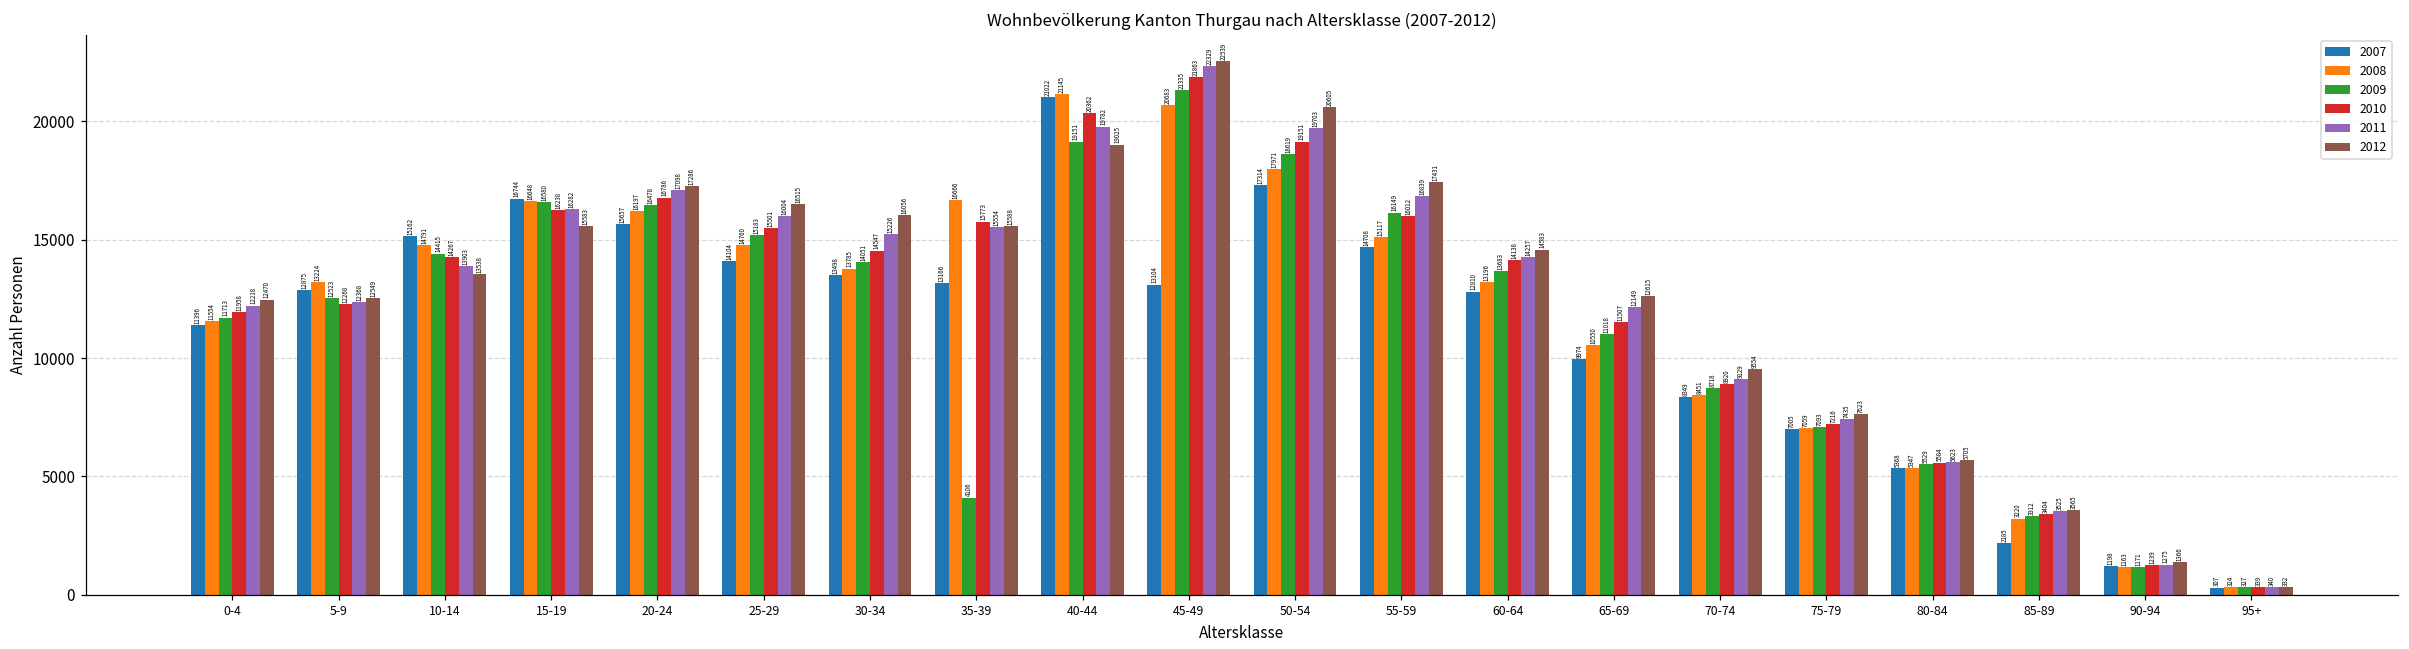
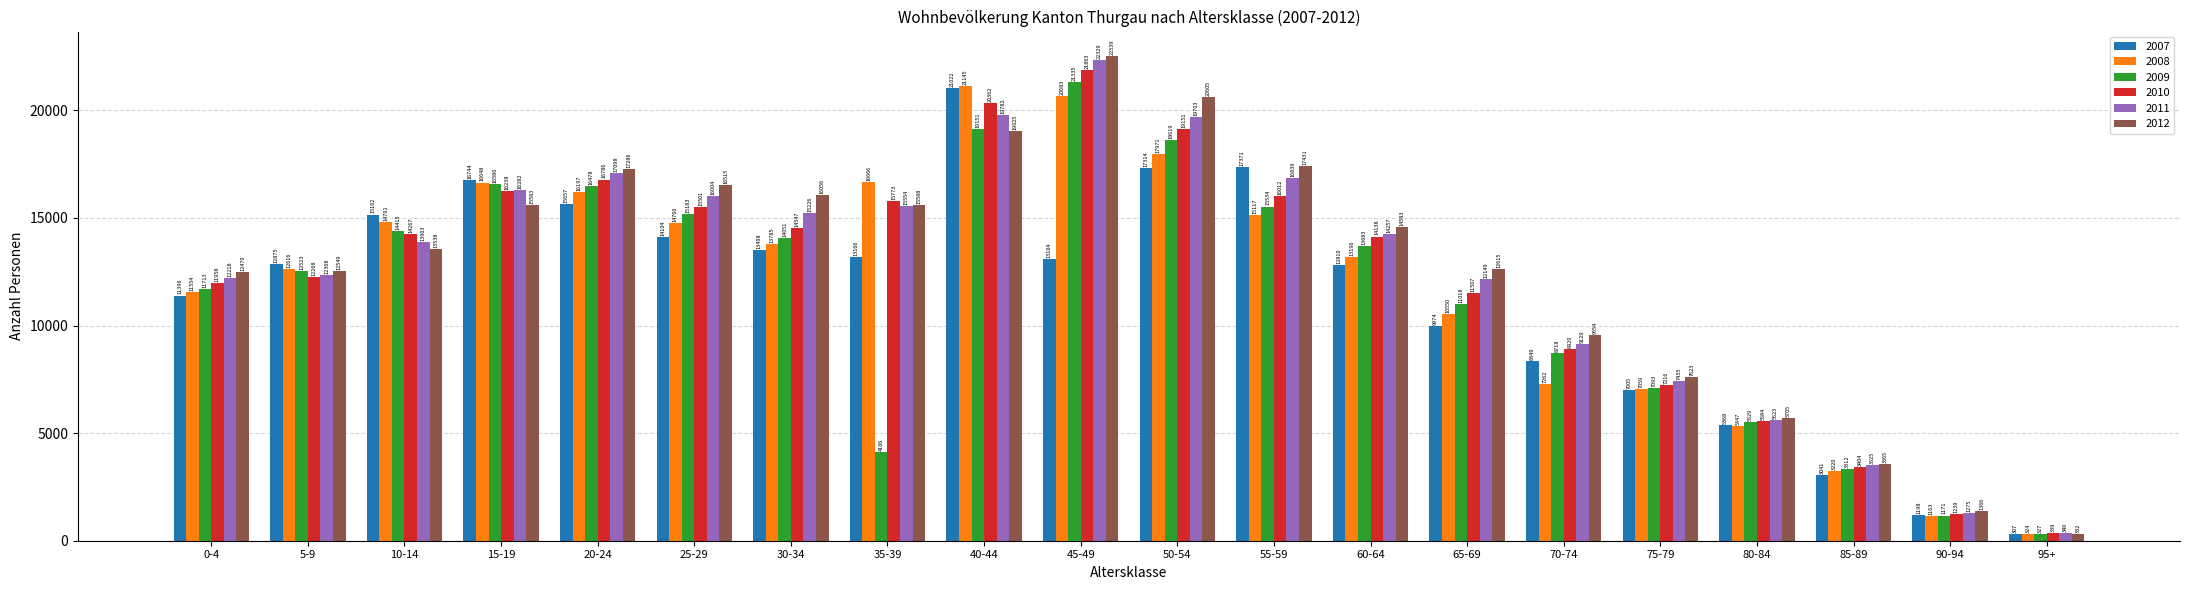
  {
    "2007": {
      "0-4": 11396,
      "5-9": 12875,
      "10-14": 15162,
      "15-19": 16744,
      "20-24": 15657,
      "25-29": 14104,
      "30-34": 13498,
      "35-39": 13166,
      "40-44": 21022,
      "45-49": 13104,
      "50-54": 17314,
-     "55-59": 14708,
+     "55-59": 17371,
      "60-64": 12810,
      "65-69": 9974,
      "70-74": 8349,
      "75-79": 7005,
      "80-84": 5368,
-     "85-89": 2185,
+     "85-89": 3041,
      "90-94": 1198,
      "95+": 307
    },
    "2008": {
      "0-4": 11554,
-     "5-9": 13224,
+     "5-9": 12616,
      "10-14": 14791,
      "15-19": 16648,
      "20-24": 16197,
      "25-29": 14760,
      "30-34": 13785,
      "35-39": 16666,
      "40-44": 21145,
      "45-49": 20683,
      "50-54": 17971,
      "55-59": 15117,
      "60-64": 13196,
      "65-69": 10550,
-     "70-74": 8451,
+     "70-74": 7262,
      "75-79": 7059,
      "80-84": 5347,
      "85-89": 3220,
      "90-94": 1163,
      "95+": 324
    },
    "2009": {
      "0-4": 11713,
      "5-9": 12523,
      "10-14": 14415,
      "15-19": 16580,
      "20-24": 16478,
      "25-29": 15183,
      "30-34": 14051,
      "35-39": 4106,
      "40-44": 19151,
      "45-49": 21335,
      "50-54": 18619,
-     "55-59": 16149,
+     "55-59": 15534,
      "60-64": 13683,
      "65-69": 11018,
      "70-74": 8718,
      "75-79": 7093,
      "80-84": 5529,
      "85-89": 3312,
      "90-94": 1171,
      "95+": 327
    },
    "2010": {
      "0-4": 11958,
      "5-9": 12268,
      "10-14": 14267,
      "15-19": 16238,
      "20-24": 16786,
      "25-29": 15501,
      "30-34": 14547,
      "35-39": 15773,
      "40-44": 20362,
      "45-49": 21863,
      "50-54": 19151,
      "55-59": 16012,
      "60-64": 14138,
      "65-69": 11507,
      "70-74": 8920,
      "75-79": 7216,
      "80-84": 5584,
      "85-89": 3404,
      "90-94": 1239,
      "95+": 339
    },
    "2011": {
      "0-4": 12218,
      "5-9": 12368,
      "10-14": 13903,
      "15-19": 16282,
      "20-24": 17098,
      "25-29": 16004,
      "30-34": 15226,
      "35-39": 15554,
      "40-44": 19782,
      "45-49": 22329,
      "50-54": 19703,
      "55-59": 16839,
      "60-64": 14257,
      "65-69": 12149,
      "70-74": 9129,
      "75-79": 7435,
      "80-84": 5623,
      "85-89": 3525,
      "90-94": 1275,
      "95+": 340
    },
    "2012": {
      "0-4": 12470,
      "5-9": 12549,
      "10-14": 13538,
      "15-19": 15583,
      "20-24": 17286,
      "25-29": 16515,
      "30-34": 16056,
      "35-39": 15588,
      "40-44": 19025,
      "45-49": 22539,
      "50-54": 20605,
      "55-59": 17431,
      "60-64": 14583,
      "65-69": 12615,
      "70-74": 9554,
      "75-79": 7623,
      "80-84": 5705,
      "85-89": 3565,
      "90-94": 1366,
      "95+": 332
    }
  }
